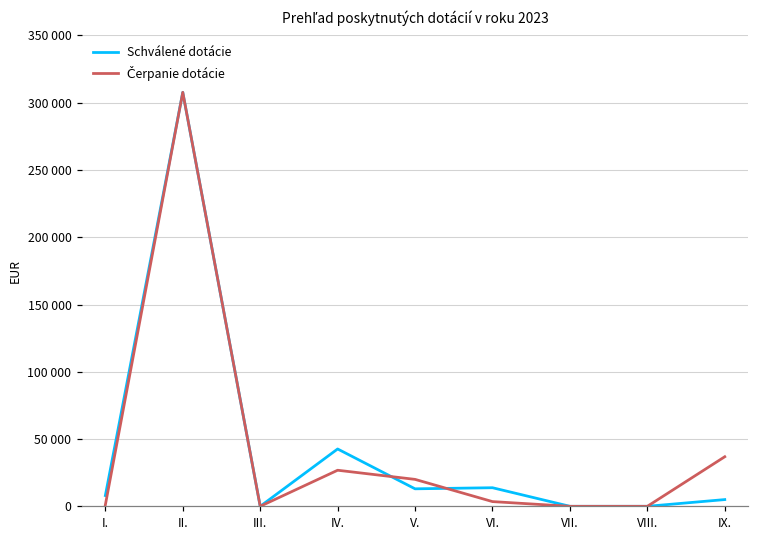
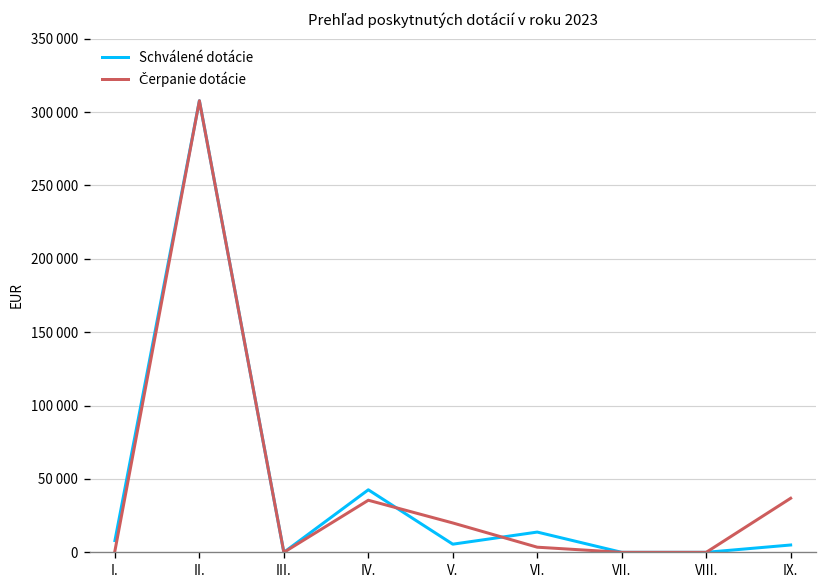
  {
    "Schválené dotácie": {
      "I.": 8000,
      "IV.": 43000,
-     "V.": 13000,
+     "V.": 6000,
      "VI.": 14000,
      "IX.": 5000
    },
    "Čerpanie dotácie": {
      "I.": 1000,
-     "IV.": 27000,
+     "IV.": 36000,
      "V.": 20000,
      "VI.": 4000,
      "IX.": 37000
    }
  }
